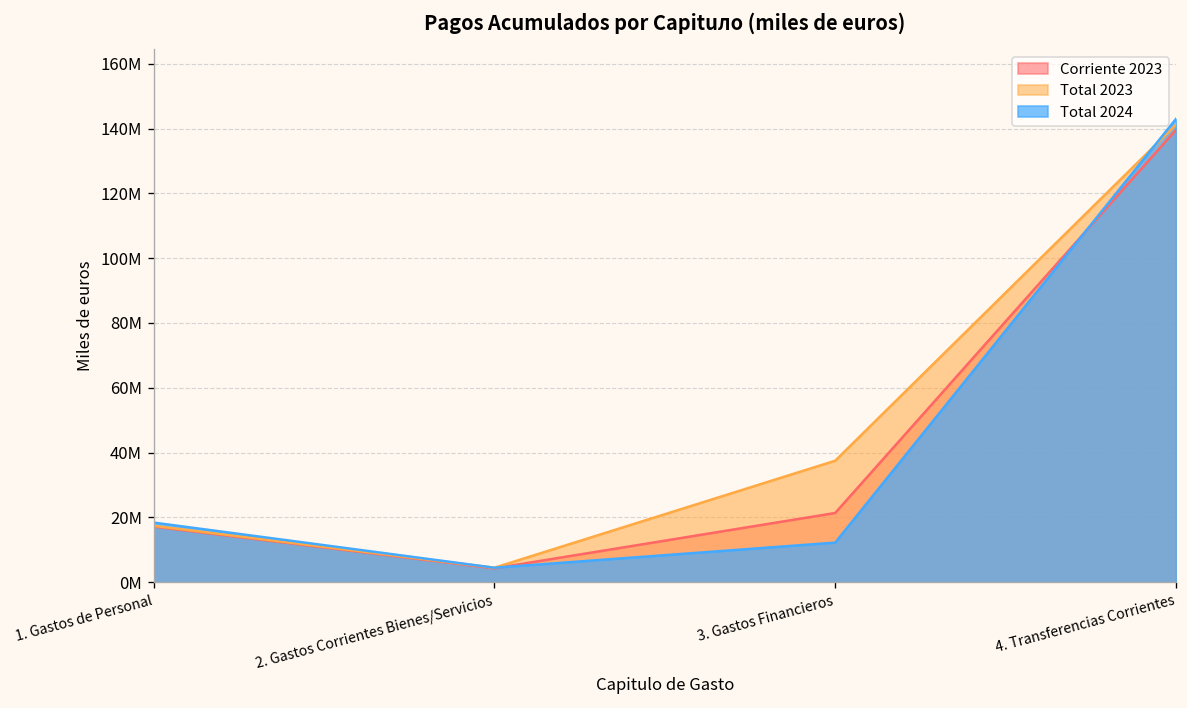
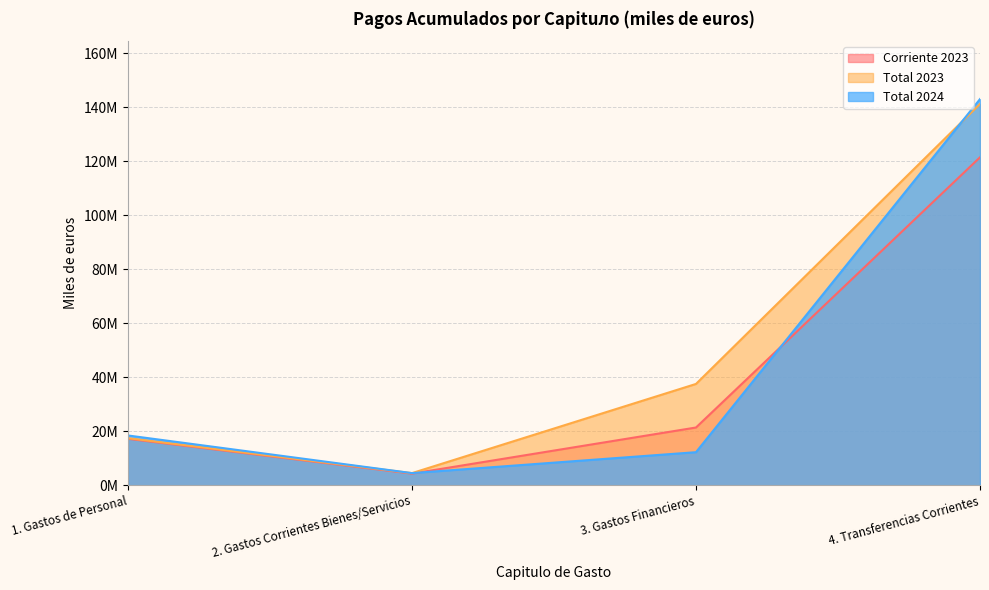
  {
    "Corriente 2023": {
      "3. Gastos Financieros": 21000000,
-     "4. Transferencias Corrientes": 140000000
+     "4. Transferencias Corrientes": 121000000
    },
    "Total 2023": {
      "3. Gastos Financieros": 37000000,
      "4. Transferencias Corrientes": 141000000
    },
    "Total 2024": {
      "1. Gastos de Personal": 18000000,
      "3. Gastos Financieros": 12000000,
      "4. Transferencias Corrientes": 143000000
    }
  }
